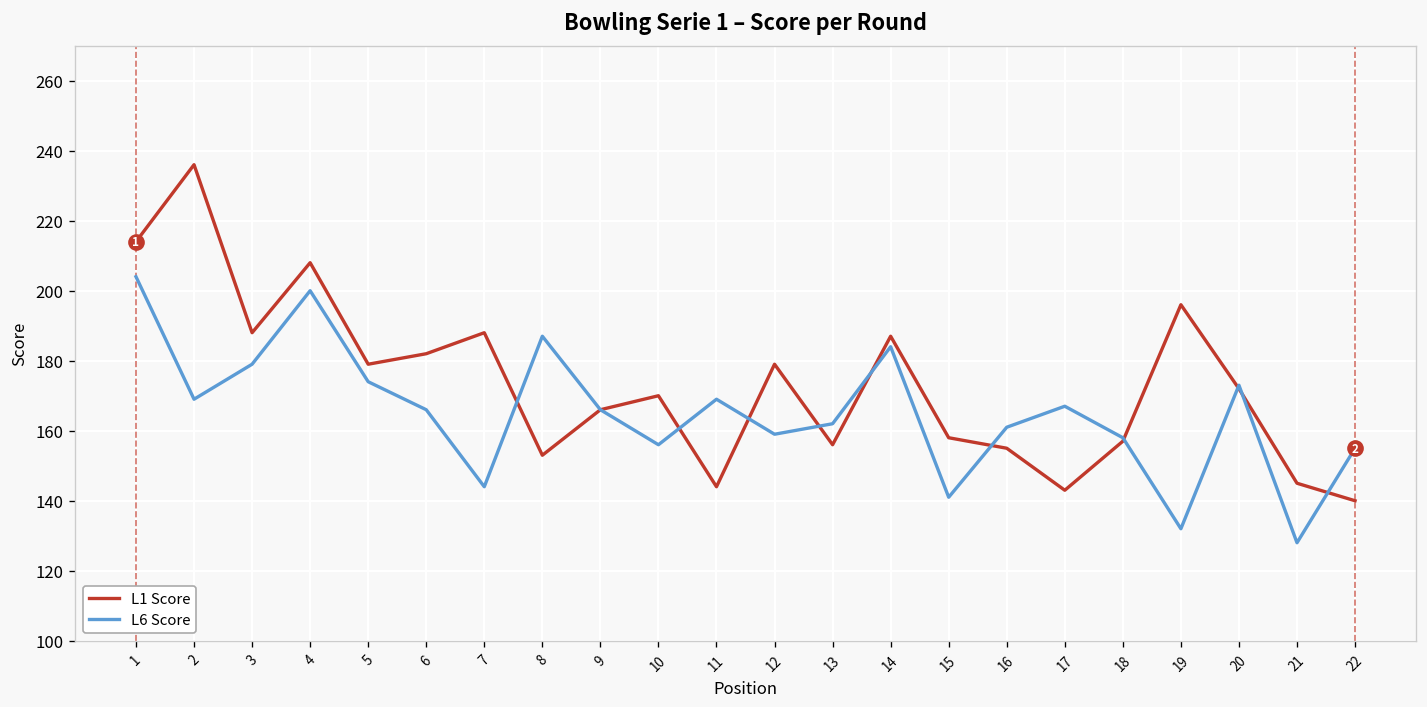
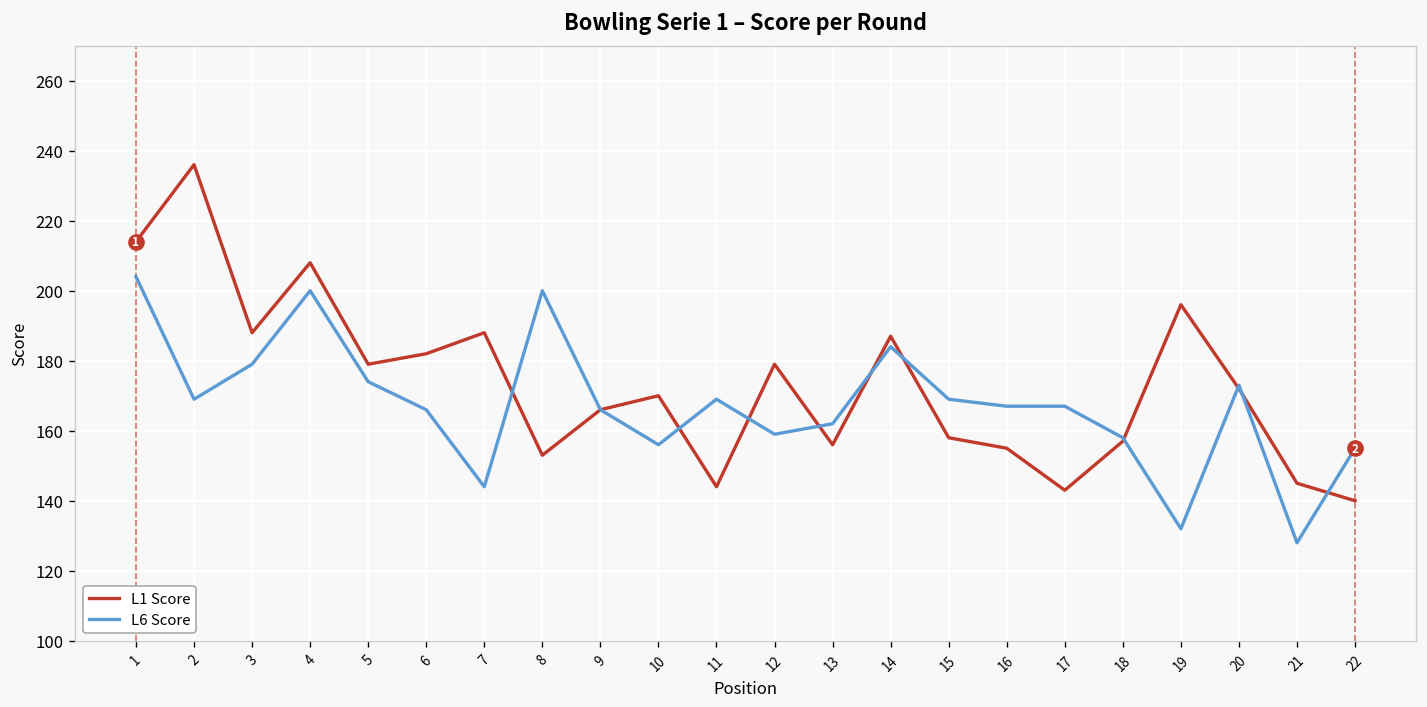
  {
    "L6 Score": {
      "1": 204,
      "2": 169,
      "3": 179,
      "4": 200,
      "5": 174,
      "6": 166,
      "7": 144,
-     "8": 187,
+     "8": 200,
      "10": 156,
      "11": 169,
      "12": 159,
      "13": 162,
      "14": 184,
-     "15": 141,
-     "16": 161,
+     "15": 169,
+     "16": 167,
      "17": 167,
      "18": 158,
      "19": 132,
      "20": 173,
      "21": 128
    }
  }
